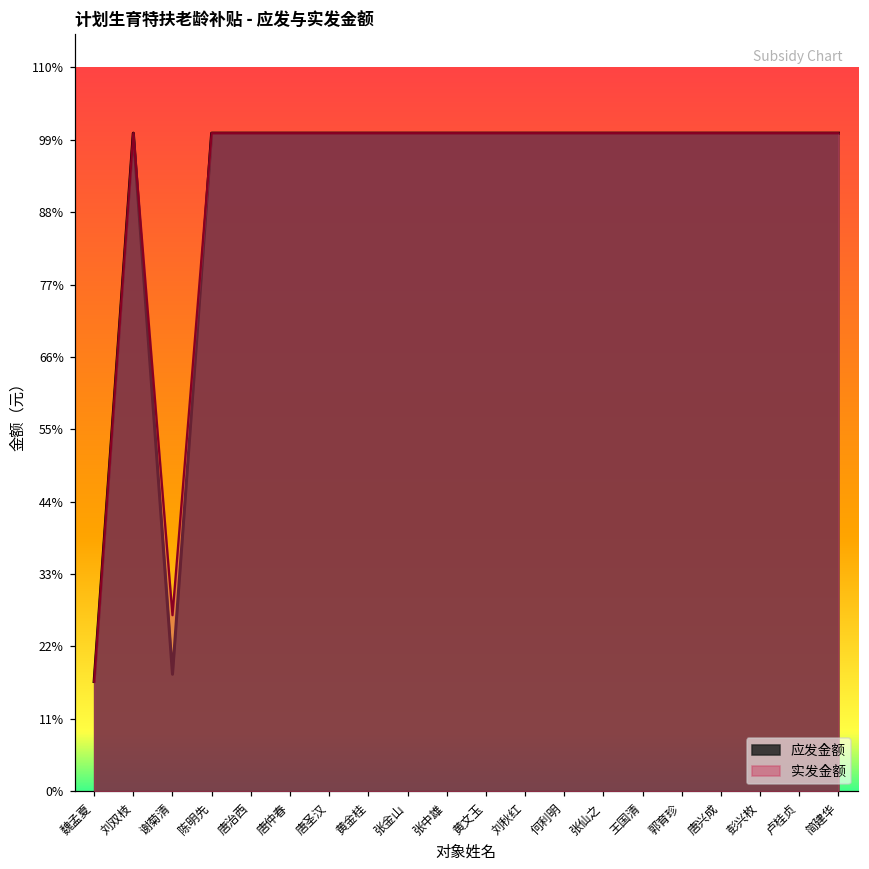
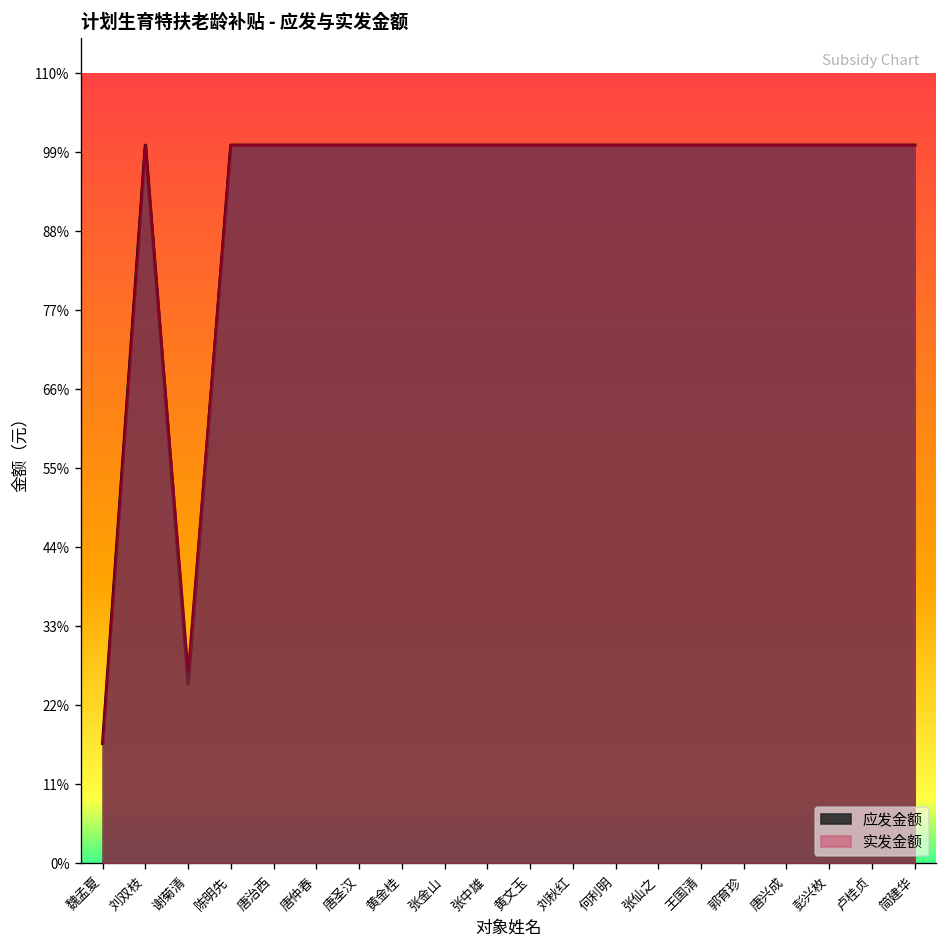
  {
    "应发金额": {
-     "谢菊清": "18%"
+     "谢菊清": "25%"
    },
    "实发金额": {
      "谢菊清": "27%"
    }
  }
